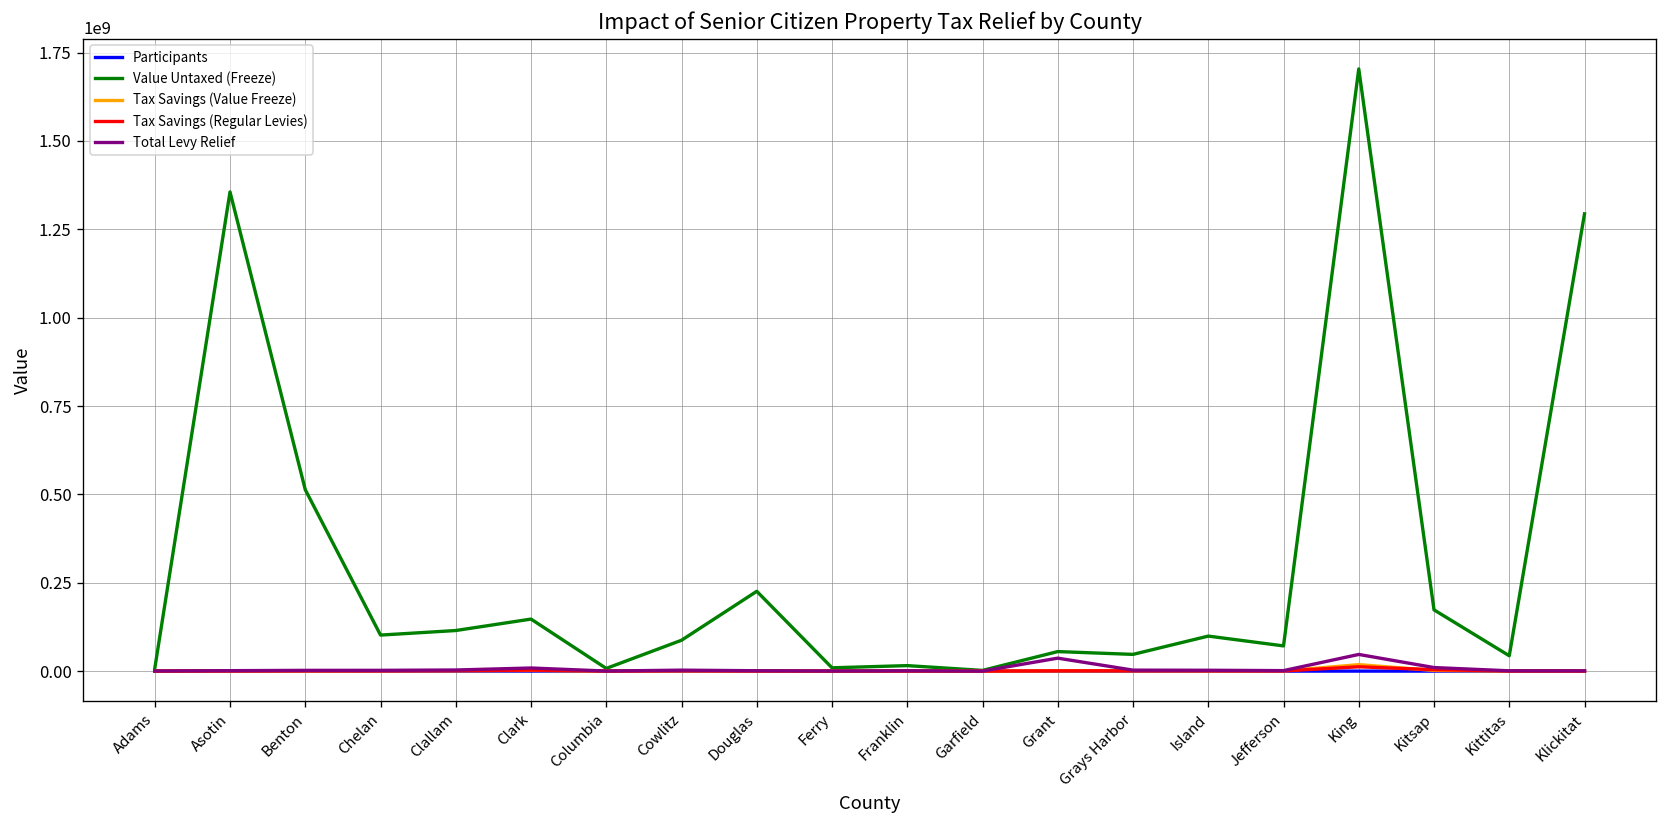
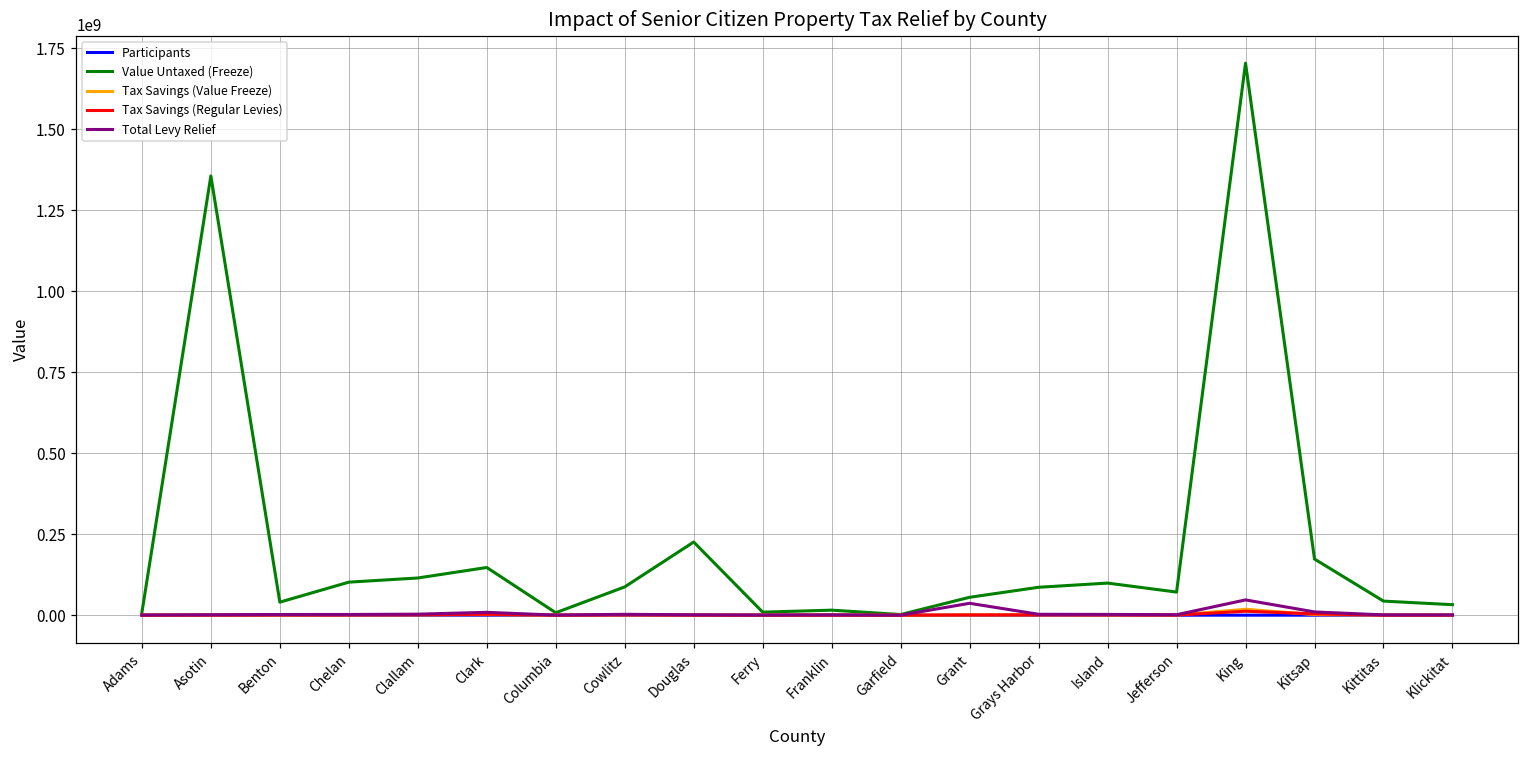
  {
    "Participants": {
      "King": 0
    },
    "Value Untaxed (Freeze)": {
      "Asotin": 1360000000,
-     "Benton": 510000000,
+     "Benton": 40000000,
      "Chelan": 100000000,
      "Clallam": 110000000,
      "Clark": 150000000,
      "Cowlitz": 90000000,
      "Douglas": 230000000,
      "Ferry": 10000000,
      "Franklin": 20000000,
      "Grant": 60000000,
-     "Grays Harbor": 50000000,
+     "Grays Harbor": 90000000,
      "Island": 100000000,
      "Jefferson": 70000000,
      "King": 1700000000,
      "Kitsap": 170000000,
      "Kittitas": 40000000,
-     "Klickitat": 1290000000
+     "Klickitat": 30000000
    },
    "Total Levy Relief": {
      "Grant": 40000000,
      "King": 50000000
    }
  }
